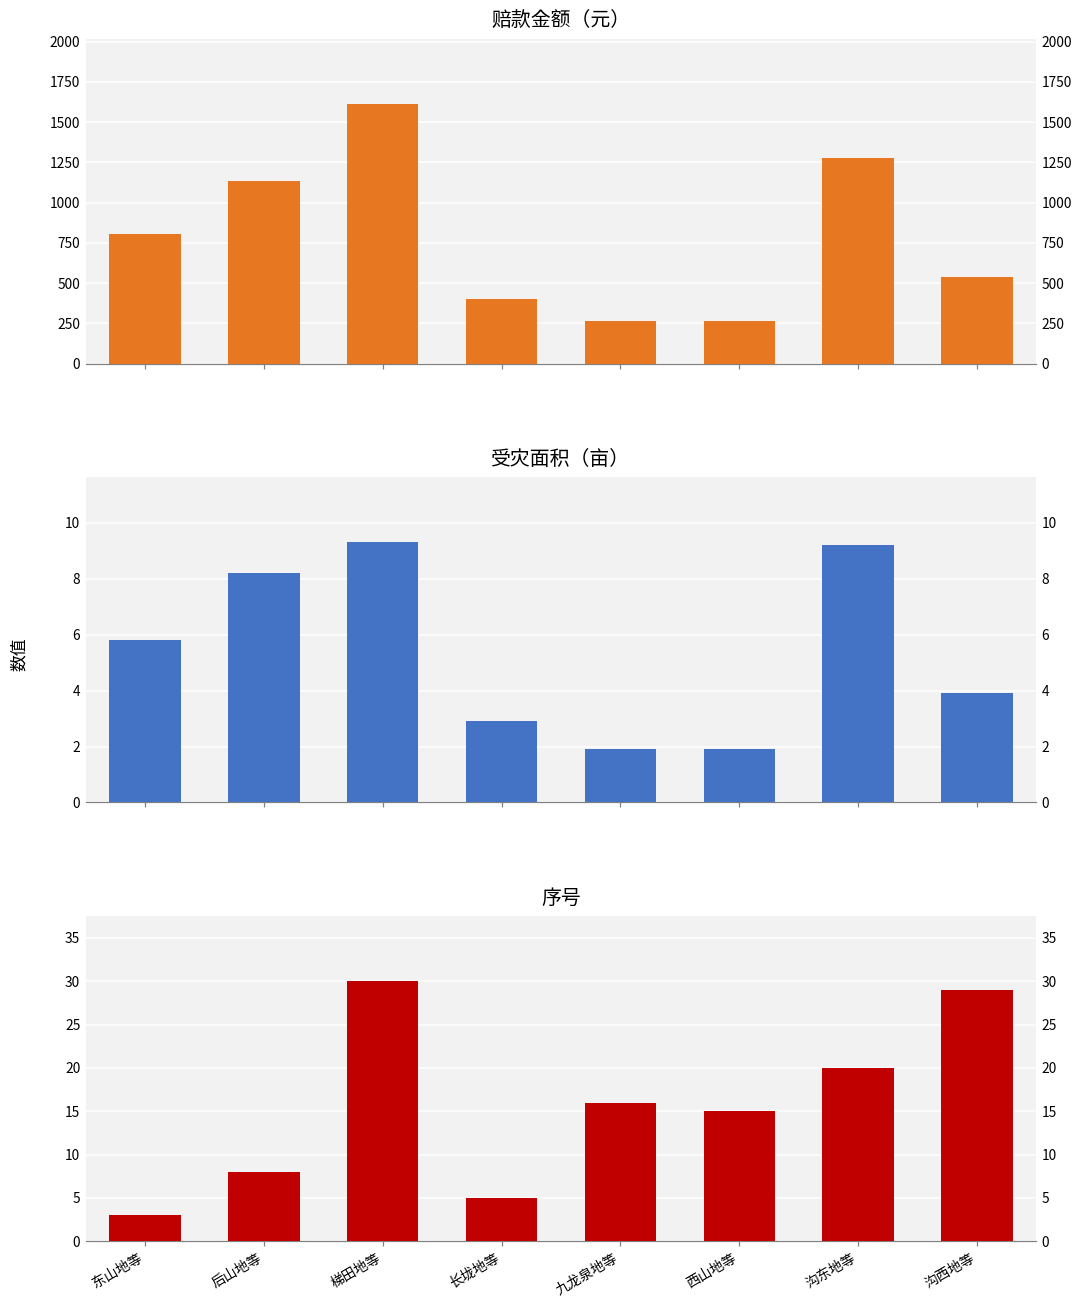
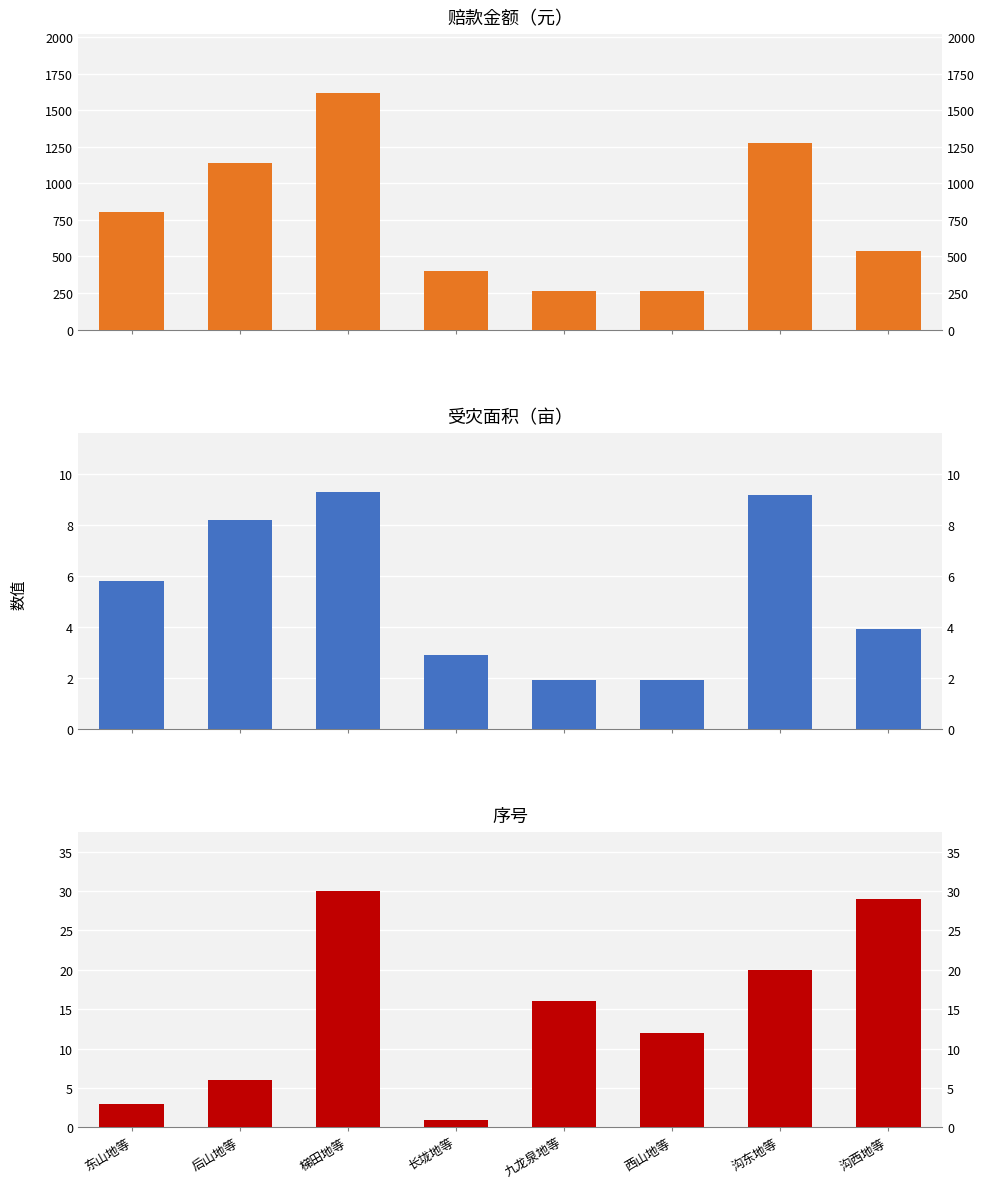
  {
    "序号": {
      "东山地等": 3,
-     "后山地等": 8,
+     "后山地等": 6,
      "梯田地等": 30,
-     "长垅地等": 5,
+     "长垅地等": 1,
      "九龙泉地等": 16,
-     "西山地等": 15,
+     "西山地等": 12,
      "沟东地等": 20,
      "沟西地等": 29
    }
  }
